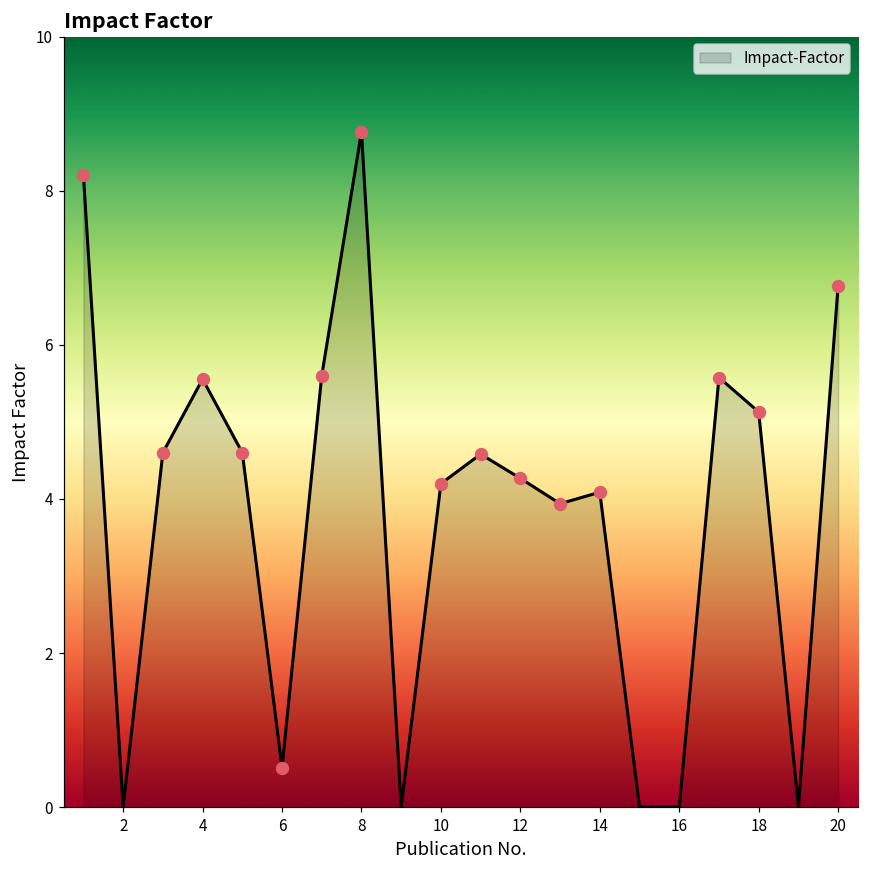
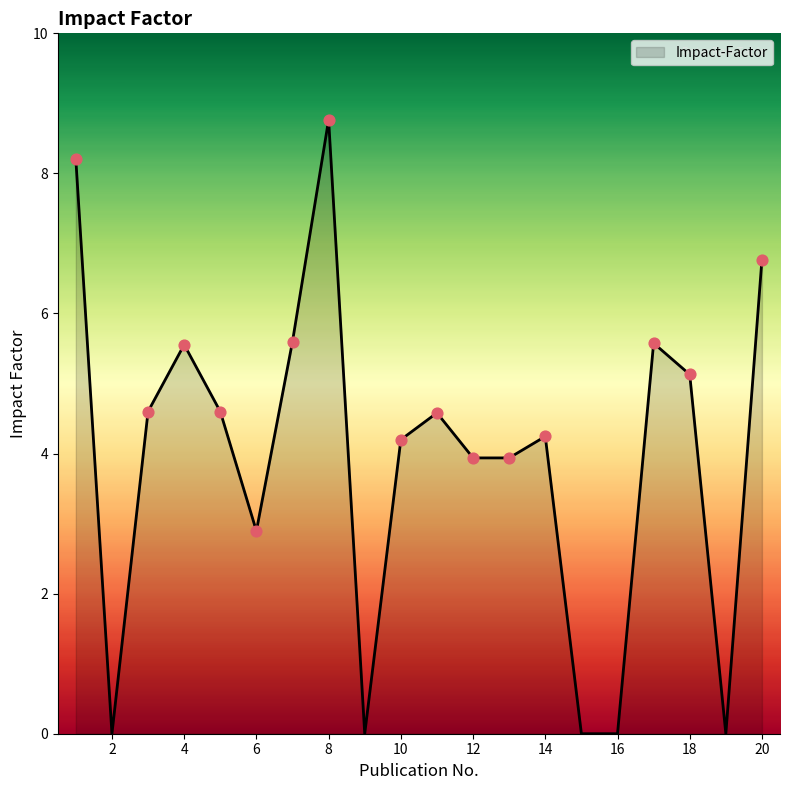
  {
    "Impact-Factor": {
      "2": 0.0,
-     "6": 0.5,
-     "12": 4.3,
-     "14": 4.1,
+     "6": 2.9,
+     "12": 3.9,
+     "14": 4.2,
      "16": 0.0
    }
  }
